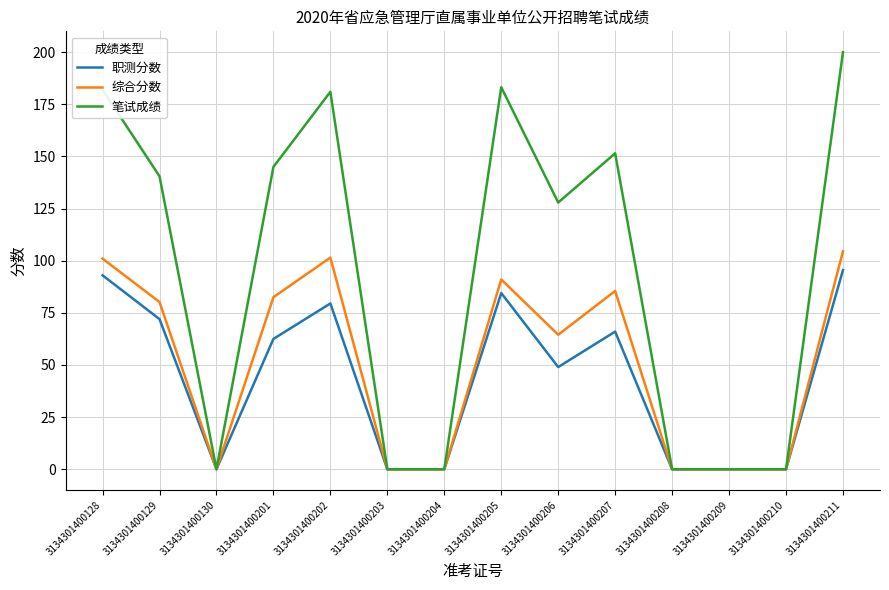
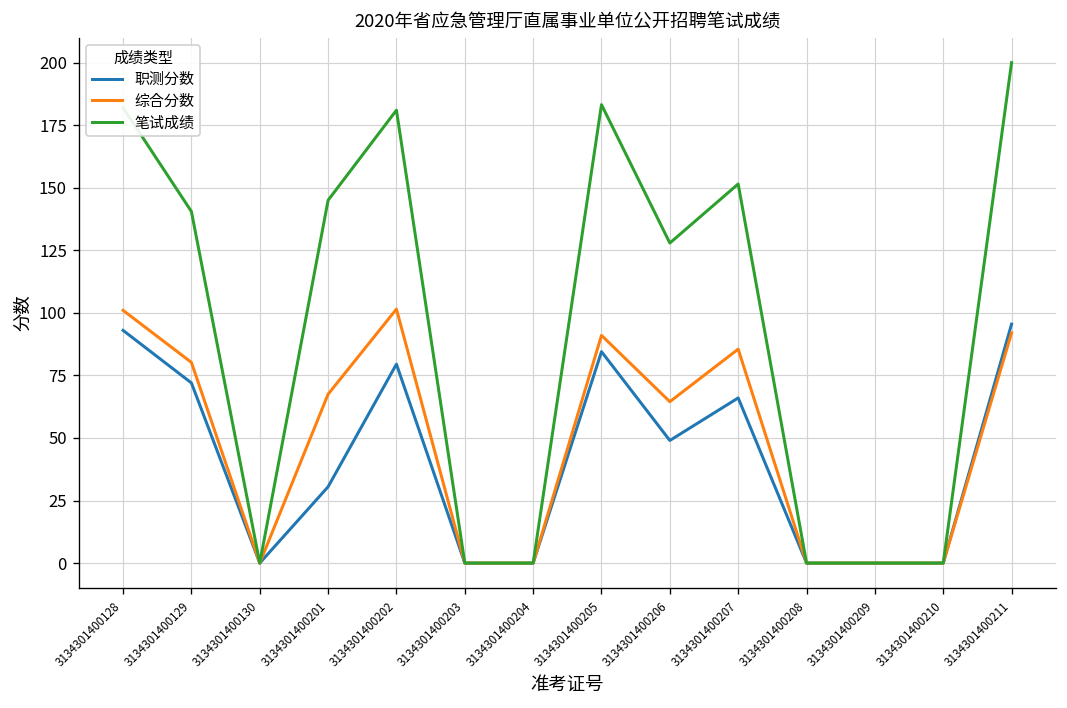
  {
    "职测分数": {
      "3134301400128": 93,
      "3134301400129": 72,
-     "3134301400201": 63,
+     "3134301400201": 31,
      "3134301400202": 80,
      "3134301400205": 85,
      "3134301400206": 49,
      "3134301400207": 66,
      "3134301400211": 96
    },
    "综合分数": {
      "3134301400128": 101,
      "3134301400129": 80,
-     "3134301400201": 83,
+     "3134301400201": 68,
      "3134301400202": 102,
      "3134301400205": 91,
      "3134301400206": 65,
      "3134301400207": 86,
-     "3134301400211": 105
+     "3134301400211": 92
    },
    "笔试成绩": {
      "3134301400129": 141,
      "3134301400201": 145,
      "3134301400202": 181,
      "3134301400205": 183,
      "3134301400206": 128,
      "3134301400207": 152,
      "3134301400211": 200
    }
  }
